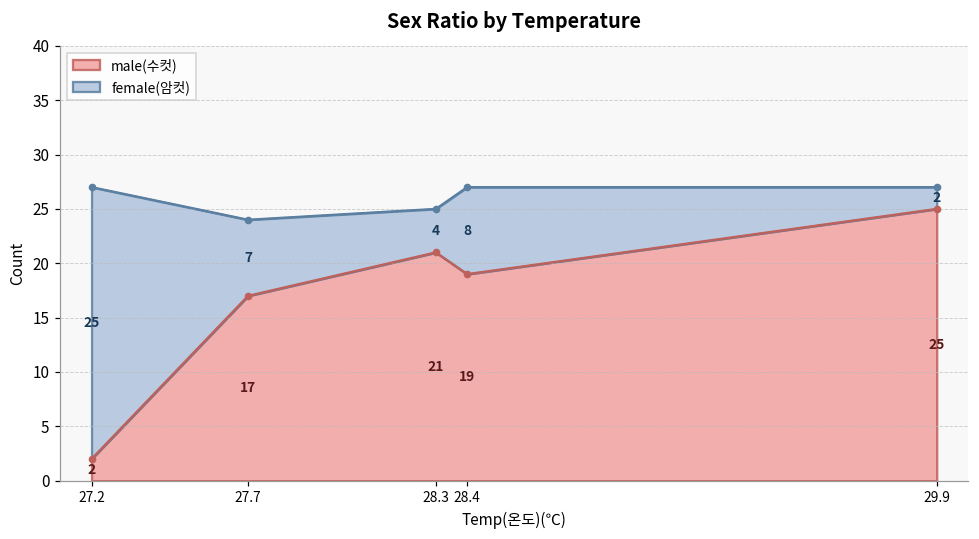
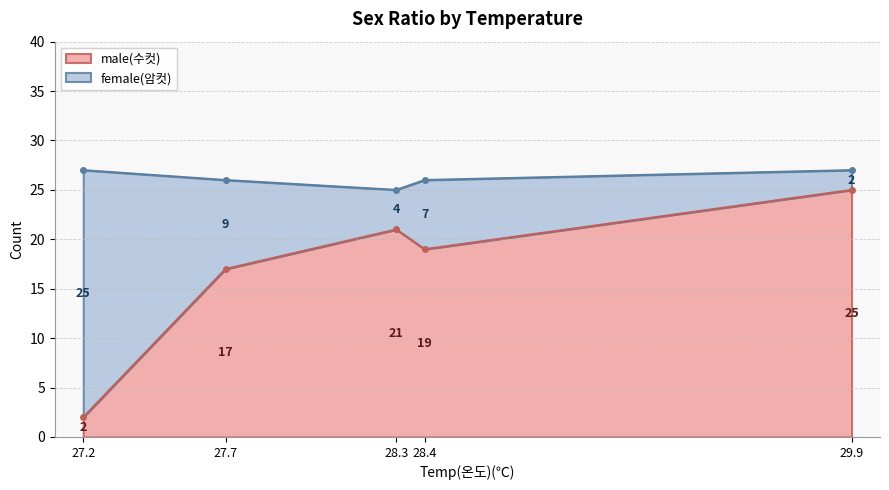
  {
    "male(수컷)": {
      "27.2": 2
    },
    "female(암컷)": {
-     "27.7": 7,
+     "27.7": 9,
      "28.3": 4,
-     "28.4": 8,
+     "28.4": 7,
      "29.9": 2
    }
  }
